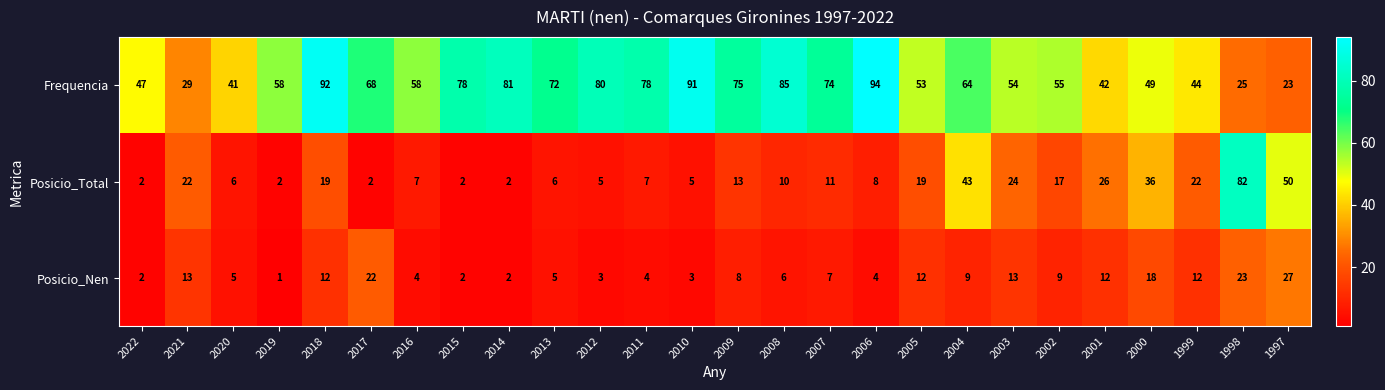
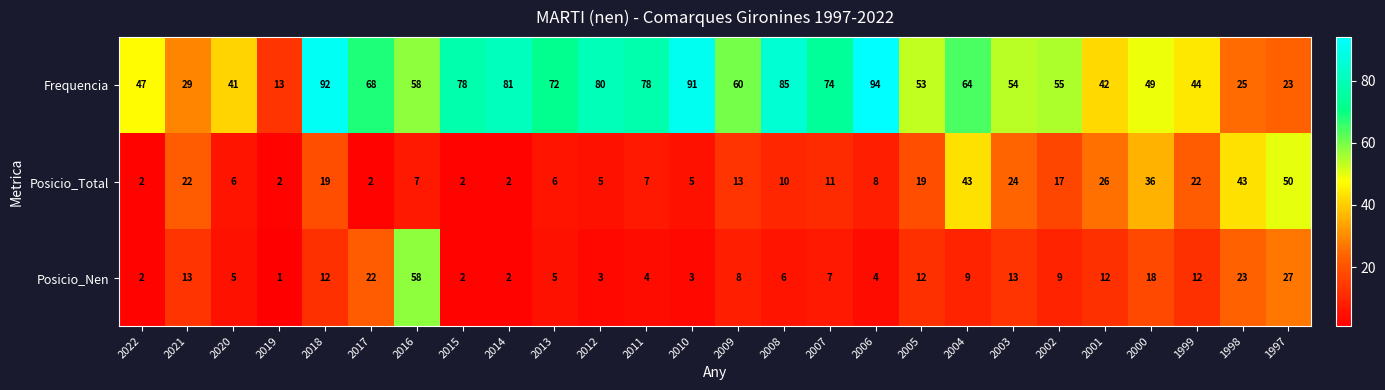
  {
    "Frequencia": {
      "2022": 47,
      "2021": 29,
      "2020": 41,
-     "2019": 58,
+     "2019": 13,
      "2018": 92,
      "2017": 68,
      "2016": 58,
      "2015": 78,
      "2014": 81,
      "2013": 72,
      "2012": 80,
      "2011": 78,
      "2010": 91,
-     "2009": 75,
+     "2009": 60,
      "2008": 85,
      "2007": 74,
      "2006": 94,
      "2005": 53,
      "2004": 64,
      "2003": 54,
      "2002": 55,
      "2001": 42,
      "2000": 49,
      "1999": 44,
      "1998": 25,
      "1997": 23
    },
    "Posicio_Total": {
      "2022": 2,
      "2021": 22,
      "2020": 6,
      "2019": 2,
      "2018": 19,
      "2017": 2,
      "2016": 7,
      "2015": 2,
      "2014": 2,
      "2013": 6,
      "2012": 5,
      "2011": 7,
      "2010": 5,
      "2009": 13,
      "2008": 10,
      "2007": 11,
      "2006": 8,
      "2005": 19,
      "2004": 43,
      "2003": 24,
      "2002": 17,
      "2001": 26,
      "2000": 36,
      "1999": 22,
-     "1998": 82,
+     "1998": 43,
      "1997": 50
    },
    "Posicio_Nen": {
      "2022": 2,
      "2021": 13,
      "2020": 5,
      "2019": 1,
      "2018": 12,
      "2017": 22,
-     "2016": 4,
+     "2016": 58,
      "2015": 2,
      "2014": 2,
      "2013": 5,
      "2012": 3,
      "2011": 4,
      "2010": 3,
      "2009": 8,
      "2008": 6,
      "2007": 7,
      "2006": 4,
      "2005": 12,
      "2004": 9,
      "2003": 13,
      "2002": 9,
      "2001": 12,
      "2000": 18,
      "1999": 12,
      "1998": 23,
      "1997": 27
    }
  }
